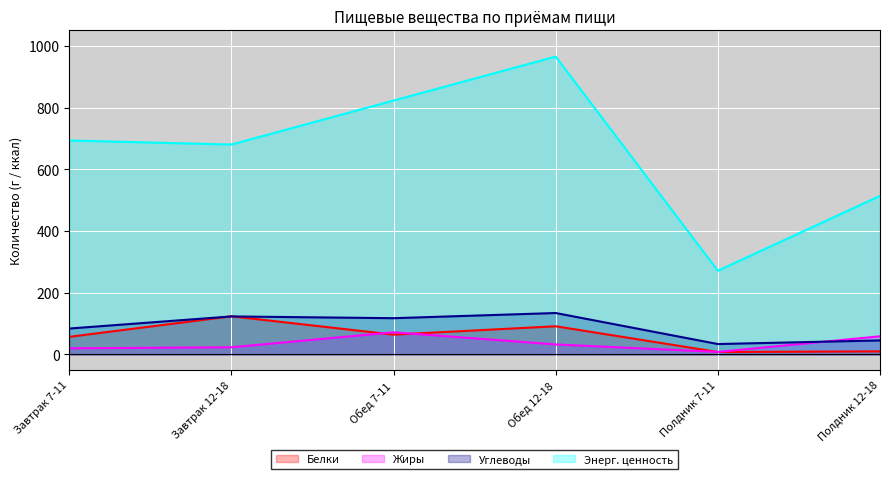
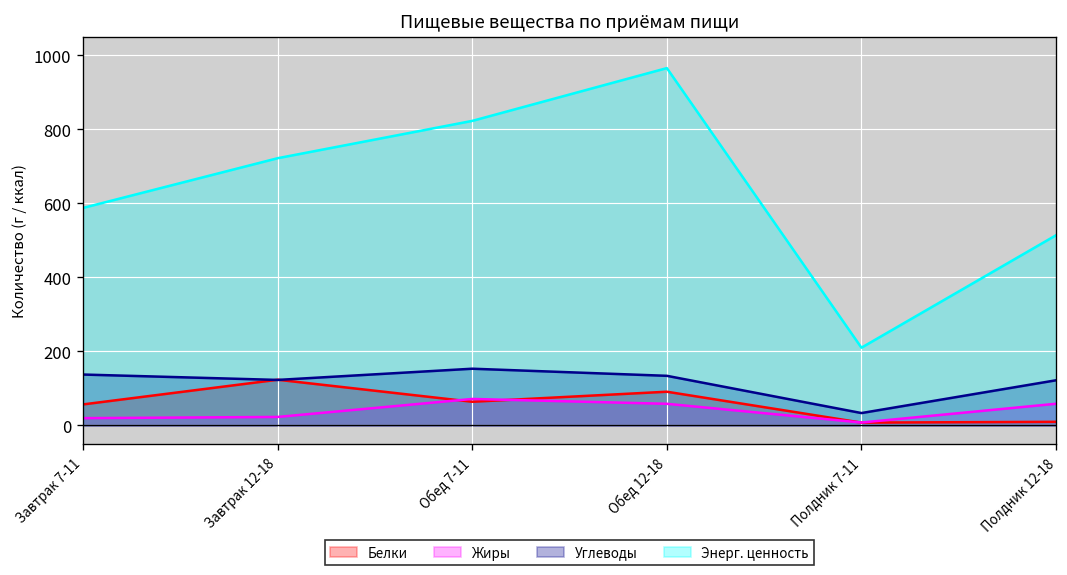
  {
    "Белки": {
      "Завтрак 7-11": 60,
      "Обед 12-18": 90,
      "Полдник 12-18": 10
    },
    "Жиры": {
      "Завтрак 7-11": 20,
      "Завтрак 12-18": 20,
-     "Обед 12-18": 30,
+     "Обед 12-18": 60,
      "Полдник 12-18": 60
    },
    "Углеводы": {
-     "Завтрак 7-11": 80,
-     "Обед 7-11": 120,
+     "Завтрак 7-11": 140,
+     "Обед 7-11": 150,
      "Обед 12-18": 130,
      "Полдник 7-11": 30,
-     "Полдник 12-18": 50
+     "Полдник 12-18": 120
    },
    "Энерг. ценность": {
-     "Завтрак 7-11": 690,
-     "Завтрак 12-18": 680,
+     "Завтрак 7-11": 590,
+     "Завтрак 12-18": 720,
      "Обед 7-11": 820,
      "Обед 12-18": 970,
-     "Полдник 7-11": 270,
+     "Полдник 7-11": 210,
      "Полдник 12-18": 510
    }
  }
